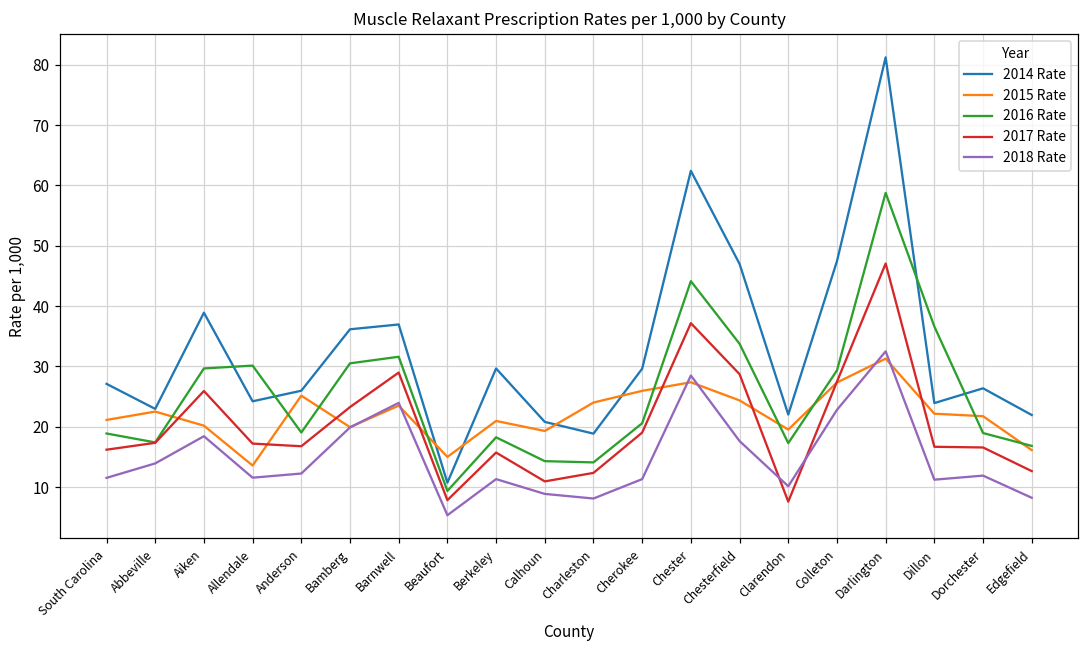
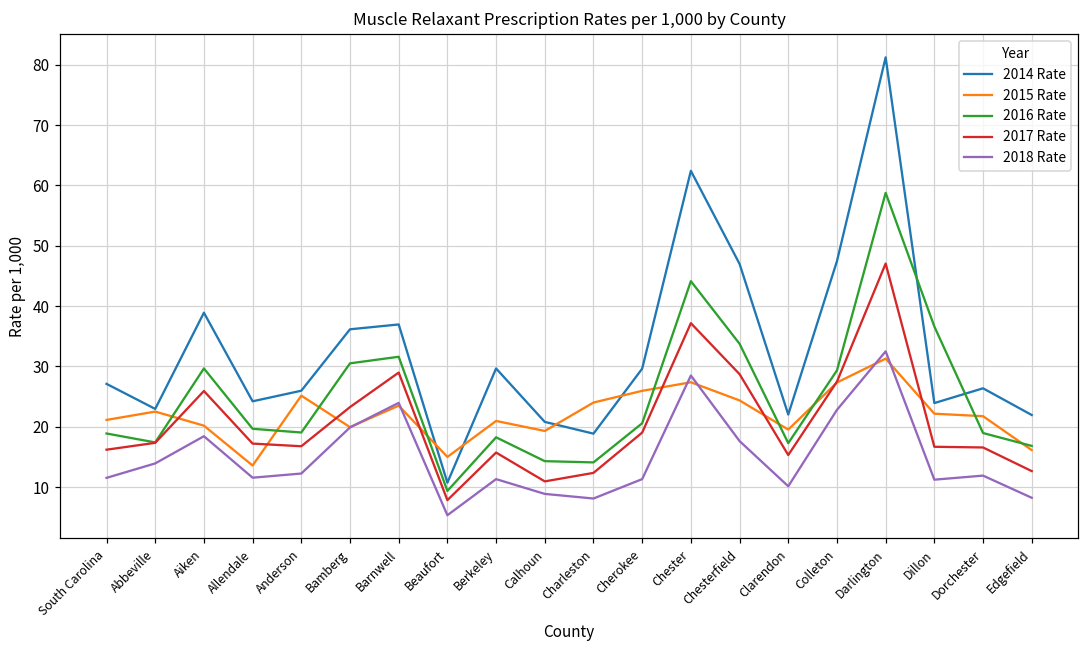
  {
    "2014 Rate": {
      "South Carolina": 27,
      "Aiken": 39,
      "Allendale": 24,
      "Anderson": 26,
      "Bamberg": 36,
      "Barnwell": 37,
      "Beaufort": 11,
      "Berkeley": 30,
      "Calhoun": 21,
      "Charleston": 19,
      "Cherokee": 30,
      "Chester": 62,
      "Chesterfield": 47,
      "Clarendon": 22,
      "Colleton": 47,
      "Darlington": 81,
      "Dillon": 24,
      "Dorchester": 26,
      "Edgefield": 22
    },
    "2015 Rate": {
      "South Carolina": 21,
      "Aiken": 20,
      "Allendale": 14,
      "Anderson": 25,
      "Barnwell": 24,
      "Beaufort": 15,
      "Berkeley": 21,
      "Calhoun": 19,
      "Charleston": 24,
      "Cherokee": 26,
      "Chester": 27,
      "Chesterfield": 24,
      "Clarendon": 20,
      "Darlington": 31,
      "Dillon": 22,
      "Dorchester": 22,
      "Edgefield": 16
    },
    "2016 Rate": {
      "South Carolina": 19,
      "Aiken": 30,
-     "Allendale": 30,
+     "Allendale": 20,
      "Anderson": 19,
      "Bamberg": 31,
      "Barnwell": 32,
      "Beaufort": 9,
      "Berkeley": 18,
      "Calhoun": 14,
      "Charleston": 14,
      "Cherokee": 21,
      "Chester": 44,
      "Chesterfield": 34,
      "Clarendon": 17,
      "Colleton": 29,
      "Darlington": 59,
      "Dillon": 37,
      "Dorchester": 19,
      "Edgefield": 17
    },
    "2017 Rate": {
      "South Carolina": 16,
      "Aiken": 26,
      "Allendale": 17,
      "Anderson": 17,
      "Bamberg": 23,
      "Barnwell": 29,
      "Beaufort": 8,
      "Berkeley": 16,
      "Calhoun": 11,
      "Charleston": 12,
      "Cherokee": 19,
      "Chester": 37,
      "Chesterfield": 29,
-     "Clarendon": 8,
+     "Clarendon": 15,
      "Darlington": 47,
      "Dillon": 17,
      "Dorchester": 17,
      "Edgefield": 13
    },
    "2018 Rate": {
      "South Carolina": 12,
      "Abbeville": 14,
      "Aiken": 18,
      "Allendale": 12,
      "Anderson": 12,
      "Barnwell": 24,
      "Beaufort": 5,
      "Berkeley": 11,
      "Calhoun": 9,
      "Charleston": 8,
      "Cherokee": 11,
      "Chester": 28,
      "Chesterfield": 18,
      "Clarendon": 10,
      "Colleton": 23,
      "Darlington": 32,
      "Dillon": 11,
      "Dorchester": 12,
      "Edgefield": 8
    }
  }
